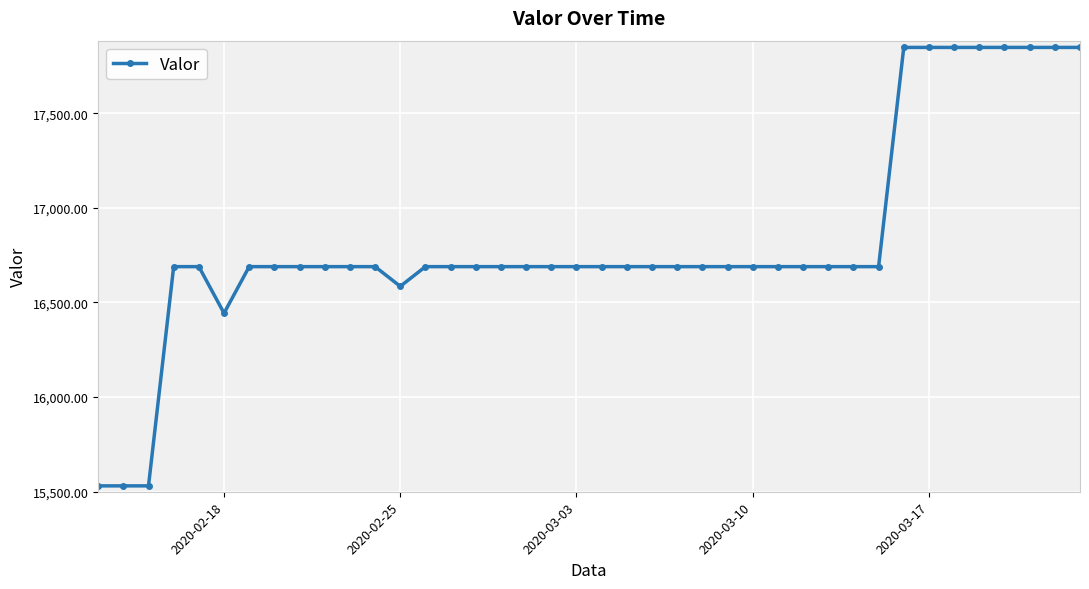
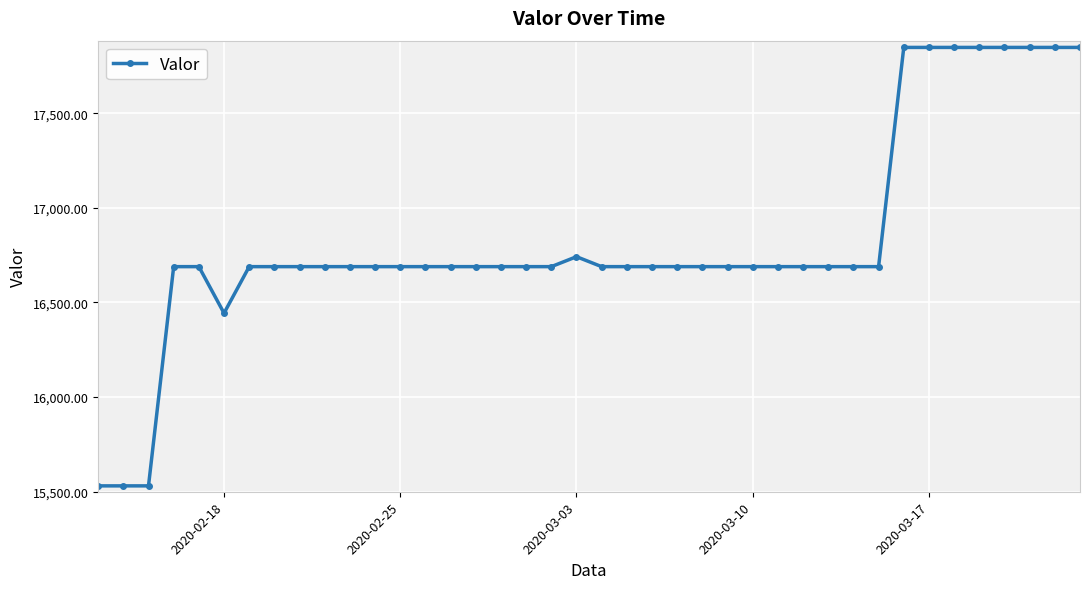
  {
    "2020-02-18": "16,440",
-   "2020-02-25": "16,590",
-   "2020-03-03": "16,690",
+   "2020-02-25": "16,690",
+   "2020-03-03": "16,740",
    "2020-03-10": "16,690",
    "2020-03-17": "17,850"
  }
